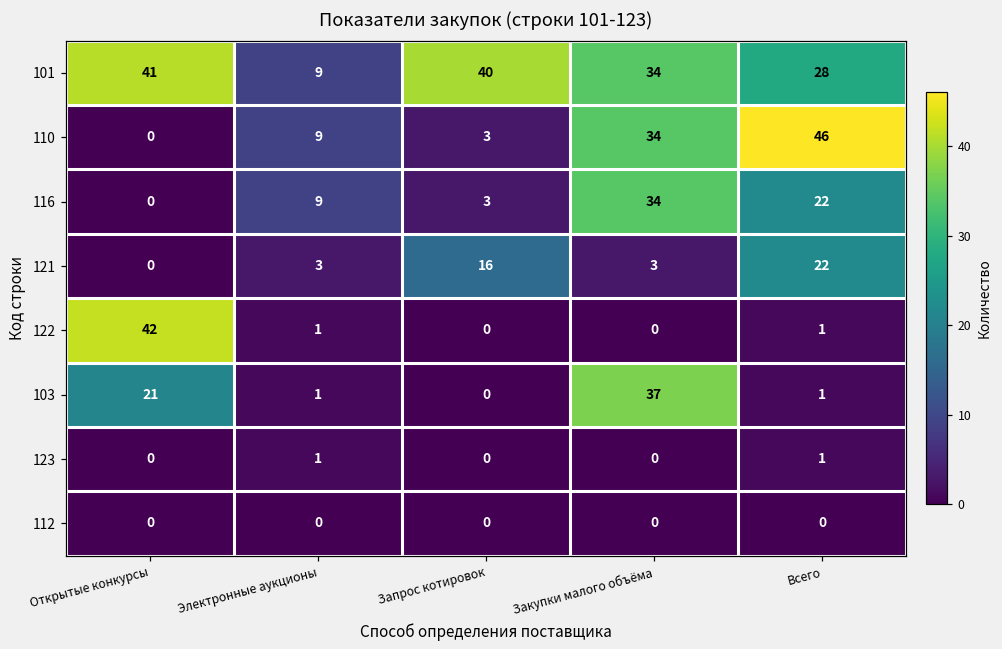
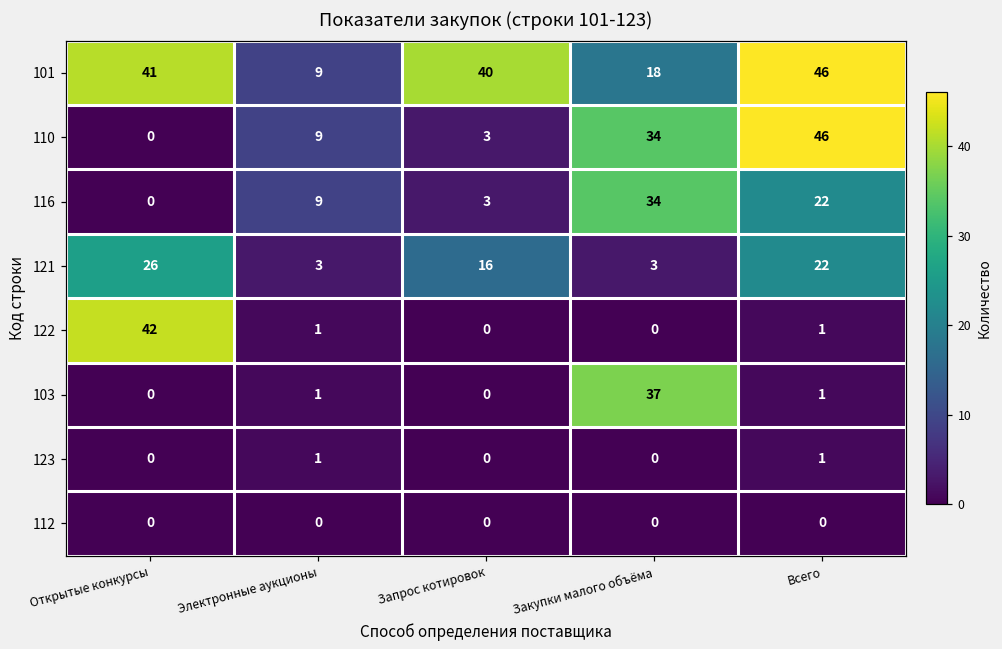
  {
    "101": {
      "Открытые конкурсы": 41,
      "Электронные аукционы": 9,
      "Запрос котировок": 40,
-     "Закупки малого объёма": 34,
-     "Всего": 28
+     "Закупки малого объёма": 18,
+     "Всего": 46
    },
    "110": {
      "Открытые конкурсы": 0,
      "Электронные аукционы": 9,
      "Запрос котировок": 3,
      "Закупки малого объёма": 34,
      "Всего": 46
    },
    "116": {
      "Открытые конкурсы": 0,
      "Электронные аукционы": 9,
      "Запрос котировок": 3,
      "Закупки малого объёма": 34,
      "Всего": 22
    },
    "121": {
-     "Открытые конкурсы": 0,
+     "Открытые конкурсы": 26,
      "Электронные аукционы": 3,
      "Запрос котировок": 16,
      "Закупки малого объёма": 3,
      "Всего": 22
    },
    "122": {
      "Открытые конкурсы": 42,
      "Электронные аукционы": 1,
      "Запрос котировок": 0,
      "Закупки малого объёма": 0,
      "Всего": 1
    },
    "103": {
-     "Открытые конкурсы": 21,
+     "Открытые конкурсы": 0,
      "Электронные аукционы": 1,
      "Запрос котировок": 0,
      "Закупки малого объёма": 37,
      "Всего": 1
    },
    "123": {
      "Открытые конкурсы": 0,
      "Электронные аукционы": 1,
      "Запрос котировок": 0,
      "Закупки малого объёма": 0,
      "Всего": 1
    },
    "112": {
      "Открытые конкурсы": 0,
      "Электронные аукционы": 0,
      "Запрос котировок": 0,
      "Закупки малого объёма": 0,
      "Всего": 0
    }
  }
